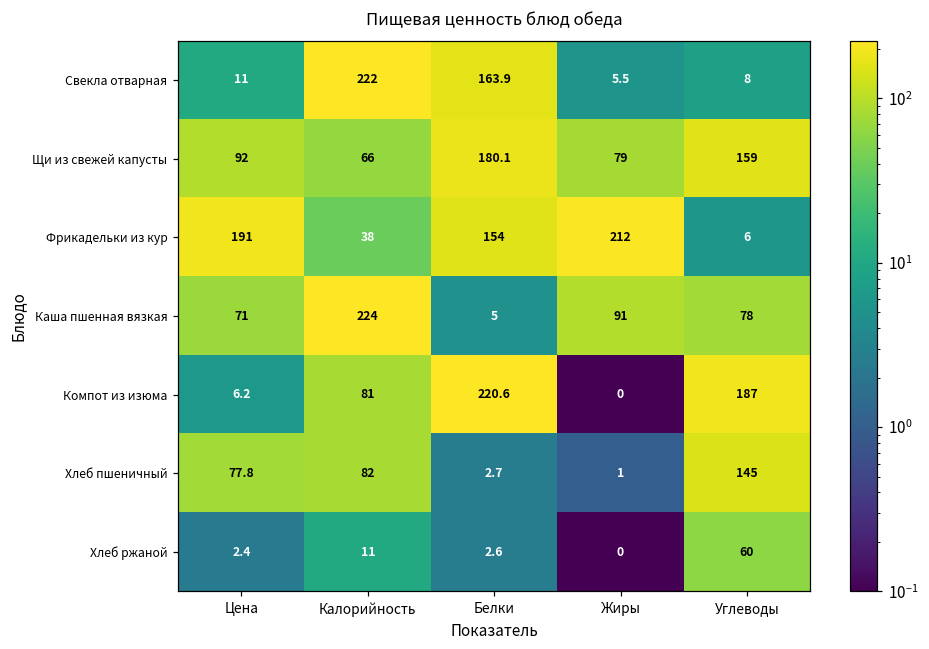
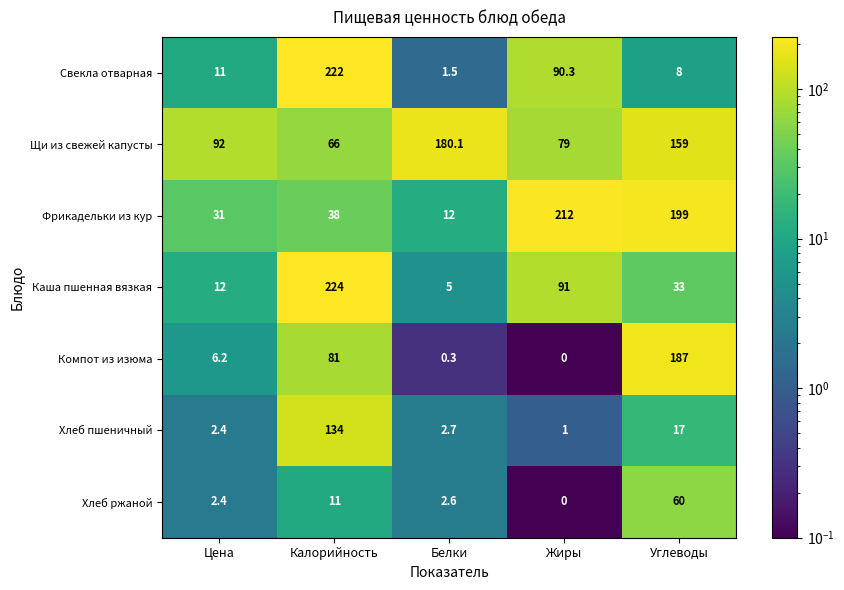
  {
    "Свекла отварная": {
      "Цена": 11,
      "Калорийность": 222,
-     "Белки": 163.9,
-     "Жиры": 5.5,
+     "Белки": 1.5,
+     "Жиры": 90.3,
      "Углеводы": 8
    },
    "Щи из свежей капусты": {
      "Цена": 92,
      "Калорийность": 66,
      "Белки": 180.1,
      "Жиры": 79,
      "Углеводы": 159
    },
    "Фрикадельки из кур": {
-     "Цена": 191,
+     "Цена": 31,
      "Калорийность": 38,
-     "Белки": 154,
+     "Белки": 12,
      "Жиры": 212,
-     "Углеводы": 6
+     "Углеводы": 199
    },
    "Каша пшенная вязкая": {
-     "Цена": 71,
+     "Цена": 12,
      "Калорийность": 224,
      "Белки": 5,
      "Жиры": 91,
-     "Углеводы": 78
+     "Углеводы": 33
    },
    "Компот из изюма": {
      "Цена": 6.2,
      "Калорийность": 81,
-     "Белки": 220.6,
+     "Белки": 0.3,
      "Жиры": 0,
      "Углеводы": 187
    },
    "Хлеб пшеничный": {
-     "Цена": 77.8,
-     "Калорийность": 82,
+     "Цена": 2.4,
+     "Калорийность": 134,
      "Белки": 2.7,
      "Жиры": 1,
-     "Углеводы": 145
+     "Углеводы": 17
    },
    "Хлеб ржаной": {
      "Цена": 2.4,
      "Калорийность": 11,
      "Белки": 2.6,
      "Жиры": 0,
      "Углеводы": 60
    }
  }
